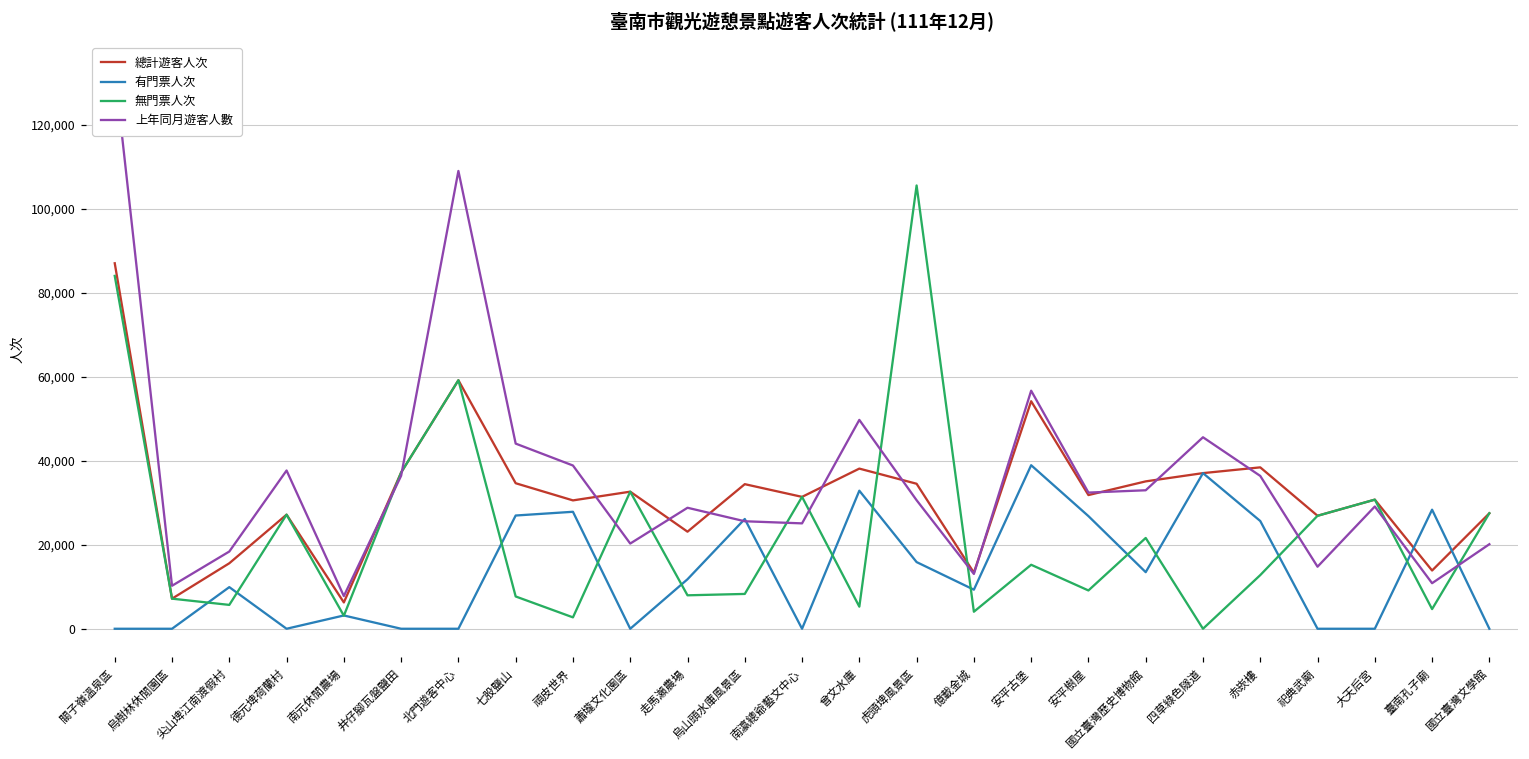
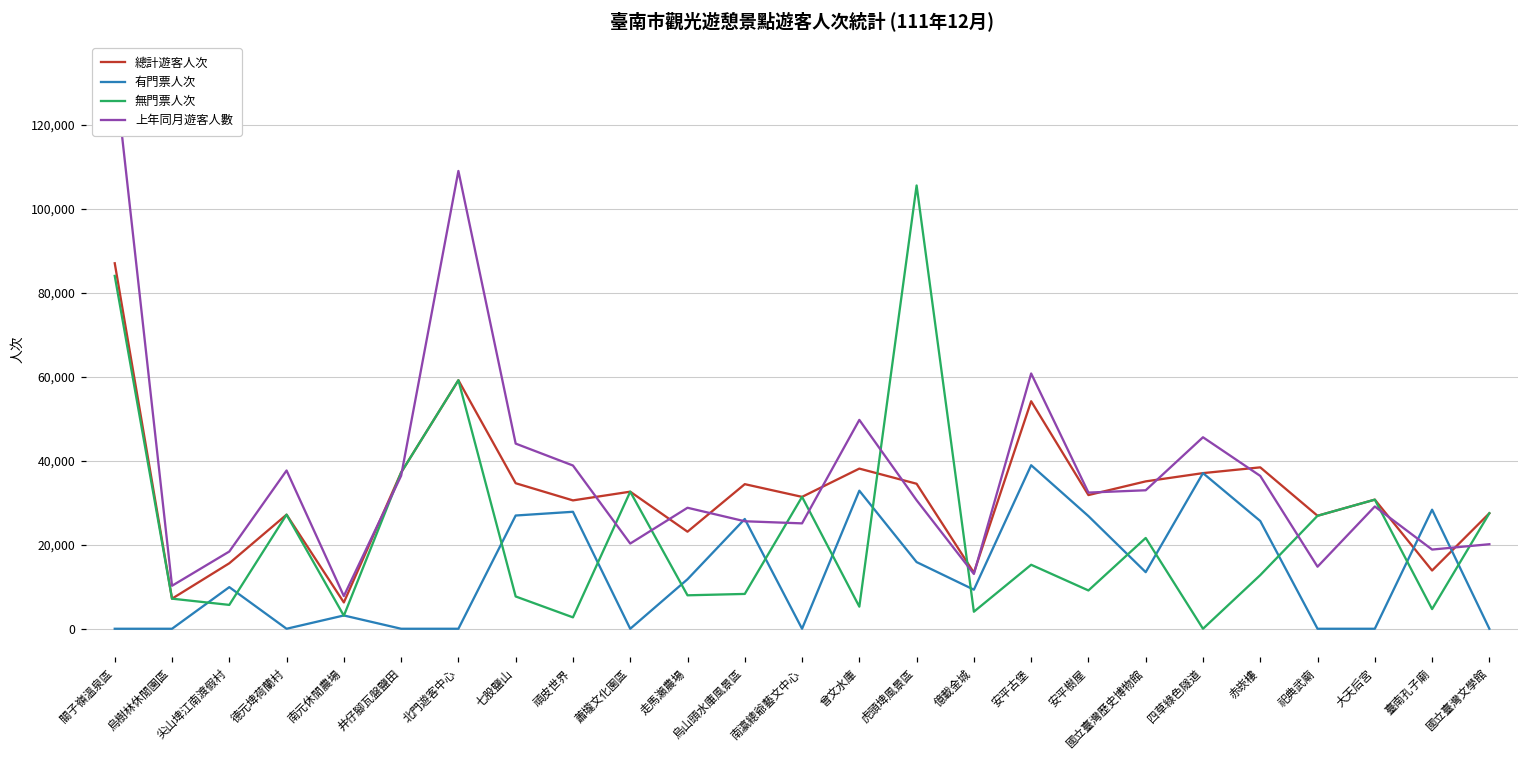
  {
    "總計遊客人次": {
      "關子嶺溫泉區": "87,000",
      "尖山埤江南渡假村": "16,000",
      "南元休閒農場": "6,000",
      "七股鹽山": "35,000",
      "頑皮世界": "31,000",
      "走馬瀨農場": "23,000",
      "烏山頭水庫風景區": "34,000",
      "曾文水庫": "38,000",
      "虎頭埤風景區": "35,000",
      "安平古堡": "54,000",
      "國立臺灣歷史博物館": "35,000",
      "赤崁樓": "38,000",
      "臺南孔子廟": "14,000"
    },
    "有門票人次": {
      "關子嶺溫泉區": "0",
      "烏樹林休閒園區": "0",
      "尖山埤江南渡假村": "10,000",
      "德元埤荷蘭村": "0",
      "井仔腳瓦盤鹽田": "0",
      "北門遊客中心": "0",
      "七股鹽山": "27,000",
      "頑皮世界": "28,000",
      "蕭壠文化園區": "0",
      "走馬瀨農場": "12,000",
      "南瀛總爺藝文中心": "0",
      "曾文水庫": "33,000",
      "虎頭埤風景區": "16,000",
      "億載金城": "9,000",
      "安平古堡": "39,000",
      "安平樹屋": "27,000",
      "國立臺灣歷史博物館": "13,000",
      "赤崁樓": "26,000",
      "祀典武廟": "0",
      "大天后宮": "0",
      "臺南孔子廟": "28,000",
      "國立臺灣文學館": "0"
    },
    "無門票人次": {
      "關子嶺溫泉區": "84,000",
      "尖山埤江南渡假村": "6,000",
      "七股鹽山": "8,000",
      "頑皮世界": "3,000",
      "走馬瀨農場": "8,000",
      "烏山頭水庫風景區": "8,000",
      "曾文水庫": "5,000",
      "虎頭埤風景區": "106,000",
      "億載金城": "4,000",
      "安平古堡": "15,000",
      "安平樹屋": "9,000",
      "國立臺灣歷史博物館": "22,000",
      "四草綠色隧道": "0",
      "赤崁樓": "13,000",
      "臺南孔子廟": "5,000"
    },
    "上年同月遊客人數": {
      "烏樹林休閒園區": "10,000",
      "尖山埤江南渡假村": "18,000",
      "德元埤荷蘭村": "38,000",
      "南元休閒農場": "8,000",
      "井仔腳瓦盤鹽田": "36,000",
      "北門遊客中心": "109,000",
      "七股鹽山": "44,000",
      "頑皮世界": "39,000",
      "蕭壠文化園區": "20,000",
      "走馬瀨農場": "29,000",
      "南瀛總爺藝文中心": "25,000",
      "曾文水庫": "50,000",
      "虎頭埤風景區": "31,000",
-     "安平古堡": "57,000",
+     "安平古堡": "61,000",
      "國立臺灣歷史博物館": "33,000",
      "四草綠色隧道": "46,000",
      "赤崁樓": "36,000",
      "祀典武廟": "15,000",
      "大天后宮": "29,000",
-     "臺南孔子廟": "11,000",
+     "臺南孔子廟": "19,000",
      "國立臺灣文學館": "20,000"
    }
  }
